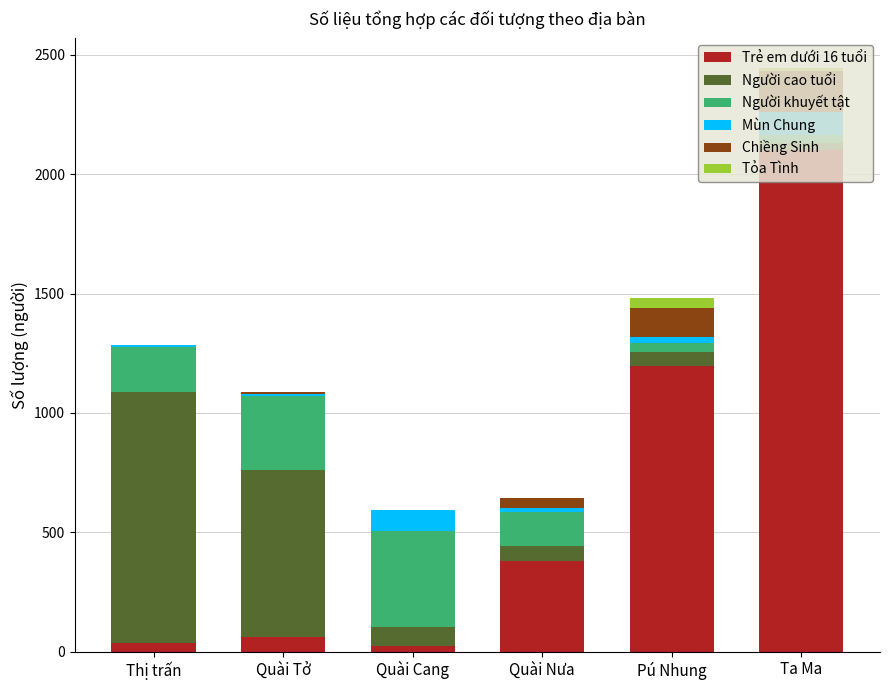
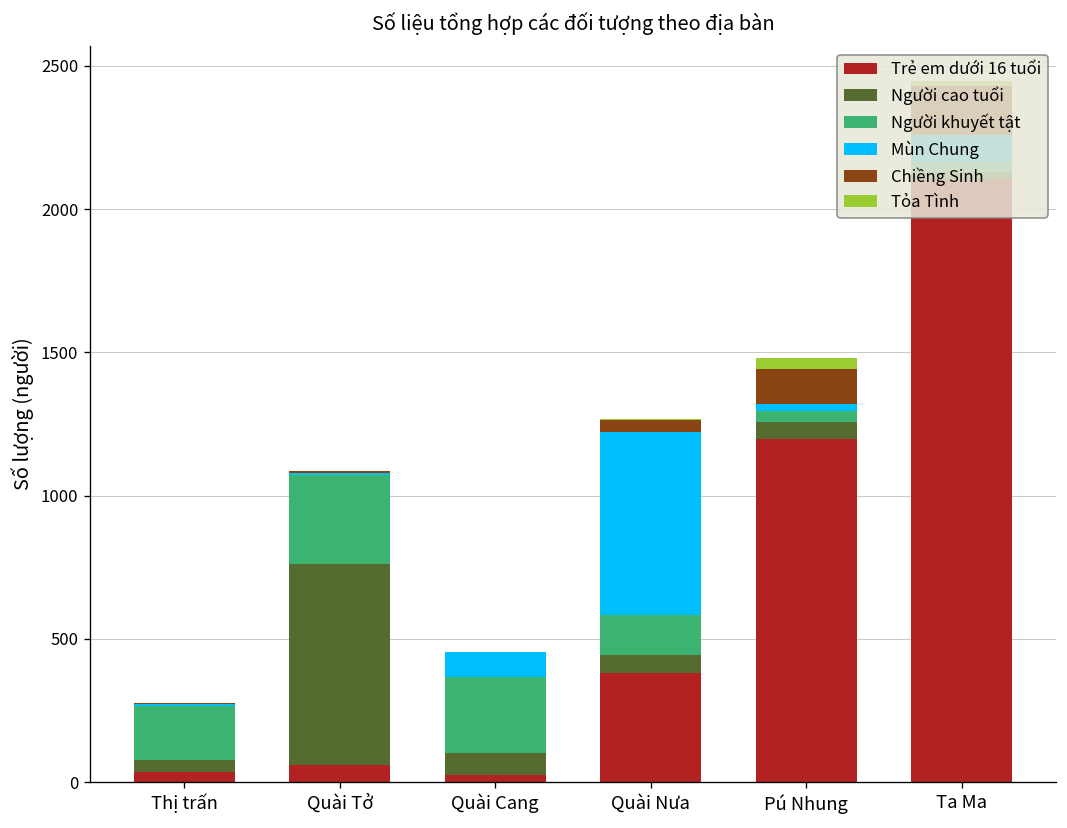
  {
    "Người cao tuổi": {
-     "Thị trấn": 1050,
+     "Thị trấn": 40,
      "Quài Tở": 700,
      "Quài Cang": 80,
      "Quài Nưa": 70,
      "Pú Nhung": 60
    },
    "Người khuyết tật": {
      "Thị trấn": 190,
      "Quài Tở": 310,
-     "Quài Cang": 410,
+     "Quài Cang": 270,
      "Quài Nưa": 140,
      "Pú Nhung": 40
    },
    "Mùn Chung": {
      "Quài Cang": 90,
-     "Quài Nưa": 20,
+     "Quài Nưa": 640,
      "Pú Nhung": 30
    },
    "Tỏa Tình": {
      "Thị trấn": 0,
      "Quài Tở": 0,
      "Quài Cang": 0,
      "Pú Nhung": 40
    }
  }
